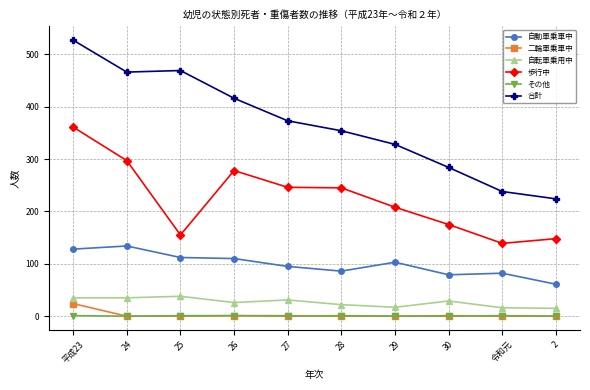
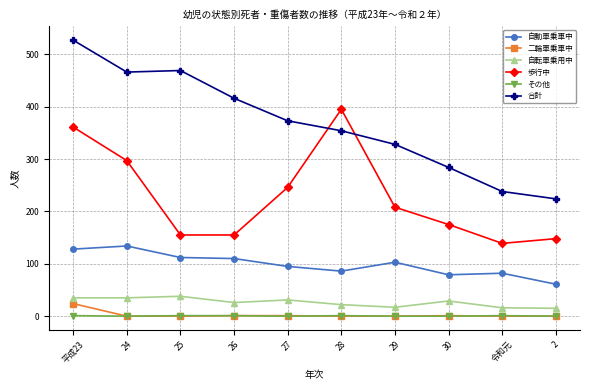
  {
    "自動車乗車中": {
      "平成23": 130,
      "24": 130,
      "25": 110,
      "26": 110,
      "27": 100,
      "28": 90,
      "29": 100,
      "30": 80,
      "令和元": 80,
      "2": 60
    },
    "二輪車乗車中": {
      "平成23": 20
    },
    "自転車乗用中": {
      "平成23": 40,
      "24": 40,
      "25": 40,
      "26": 30,
      "27": 30,
      "28": 20,
      "29": 20,
      "30": 30,
      "令和元": 20,
      "2": 20
    },
    "歩行中": {
      "平成23": 360,
      "24": 300,
      "25": 160,
-     "26": 280,
+     "26": 160,
      "27": 250,
-     "28": 250,
+     "28": 400,
      "29": 210,
      "30": 180,
      "令和元": 140,
      "2": 150
    },
    "その他": {
      "平成23": 0
    },
    "合計": {
      "平成23": 530,
      "24": 470,
      "25": 470,
      "26": 420,
      "27": 370,
      "28": 350,
      "29": 330,
      "30": 280,
      "令和元": 240,
      "2": 220
    }
  }
